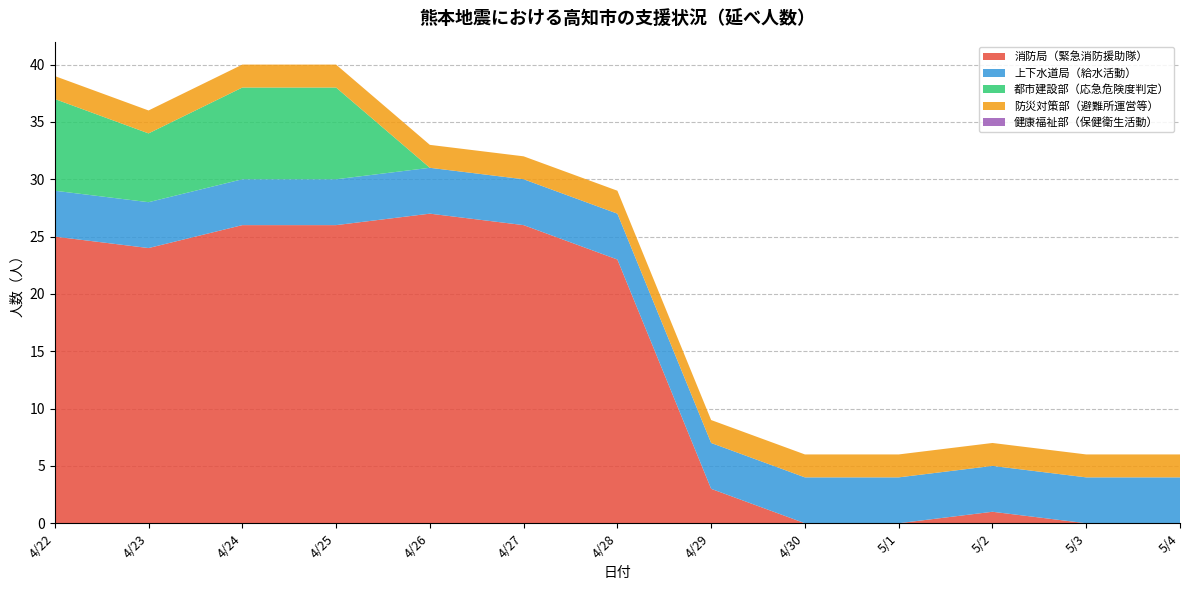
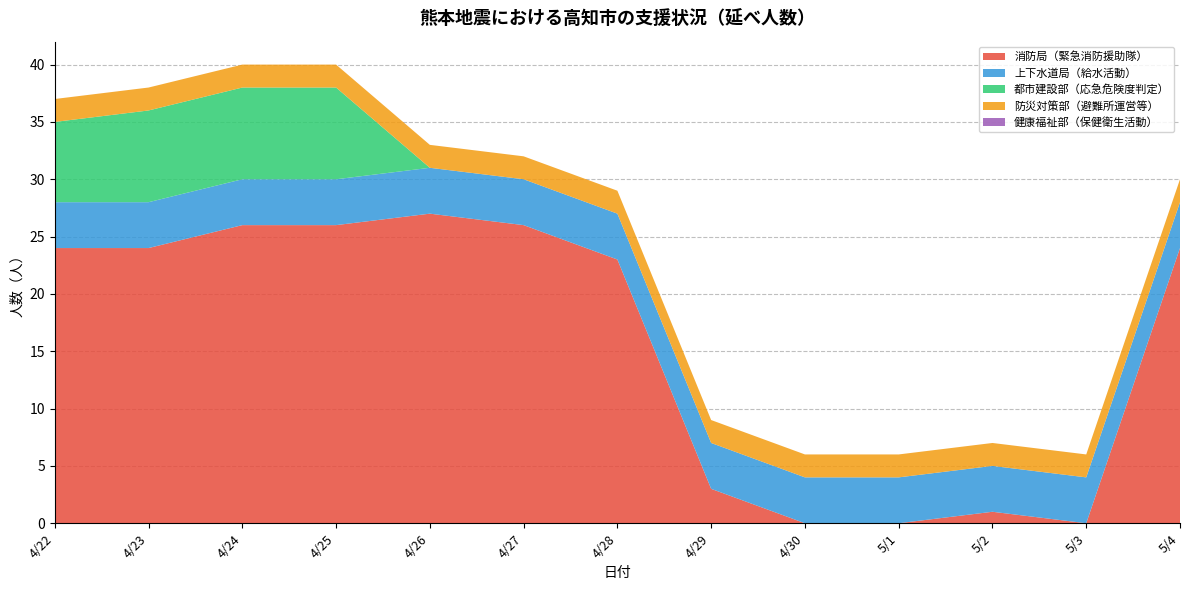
  {
    "消防局（緊急消防援助隊）": {
-     "4/22": 25,
+     "4/22": 24,
      "4/23": 24,
      "4/24": 26,
      "4/25": 26,
      "4/26": 27,
      "4/27": 26,
      "4/28": 23,
      "4/29": 3,
      "4/30": 0,
      "5/1": 0,
      "5/2": 1,
      "5/3": 0,
-     "5/4": 0
+     "5/4": 24
    },
    "上下水道局（給水活動）": {
      "4/22": 4,
      "4/23": 4,
      "4/24": 4,
      "4/25": 4
    },
    "都市建設部（応急危険度判定）": {
-     "4/22": 8,
-     "4/23": 6,
+     "4/22": 7,
+     "4/23": 8,
      "4/24": 8,
      "4/25": 8
    }
  }
